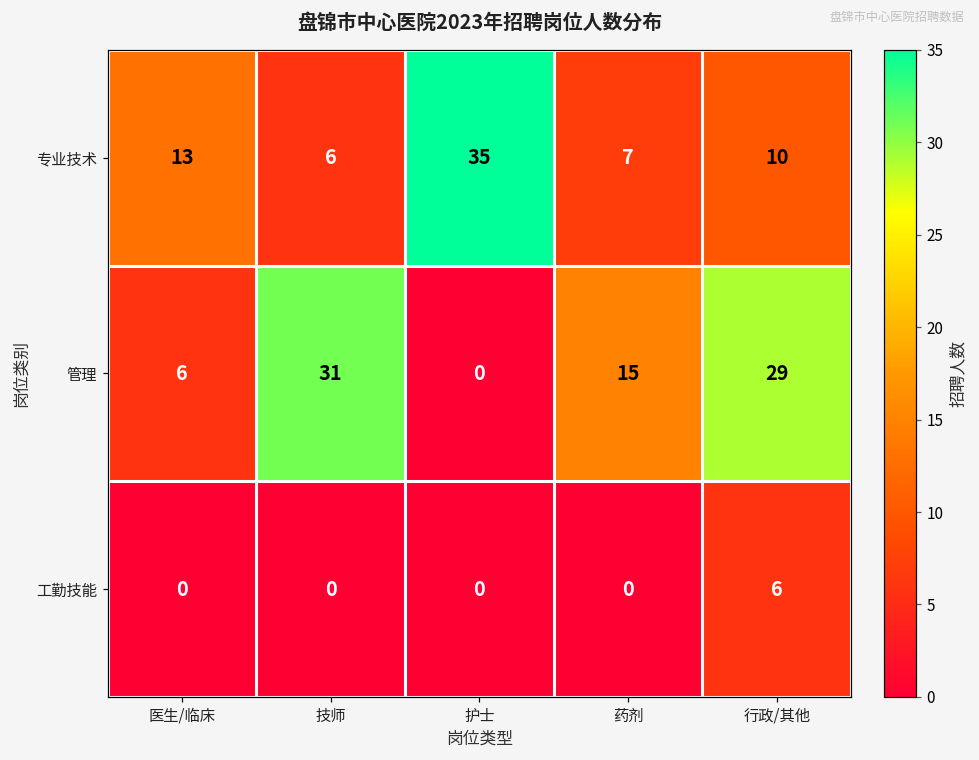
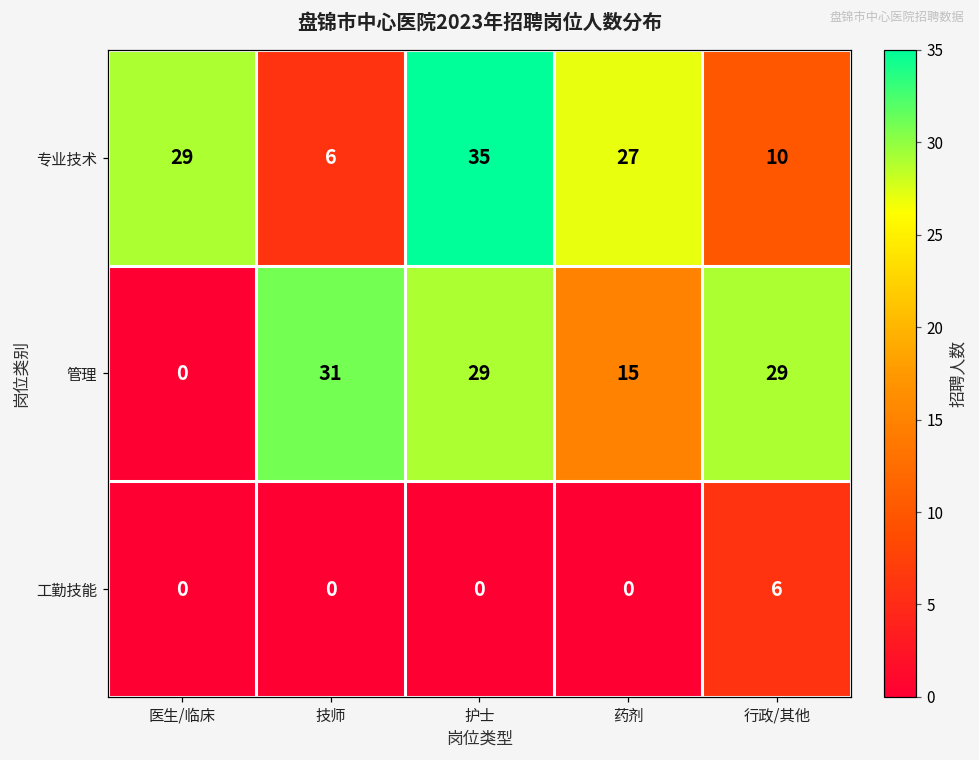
  {
    "专业技术": {
-     "医生/临床": 13,
+     "医生/临床": 29,
      "技师": 6,
      "护士": 35,
-     "药剂": 7,
+     "药剂": 27,
      "行政/其他": 10
    },
    "管理": {
-     "医生/临床": 6,
+     "医生/临床": 0,
      "技师": 31,
-     "护士": 0,
+     "护士": 29,
      "药剂": 15,
      "行政/其他": 29
    },
    "工勤技能": {
      "医生/临床": 0,
      "技师": 0,
      "护士": 0,
      "药剂": 0,
      "行政/其他": 6
    }
  }
